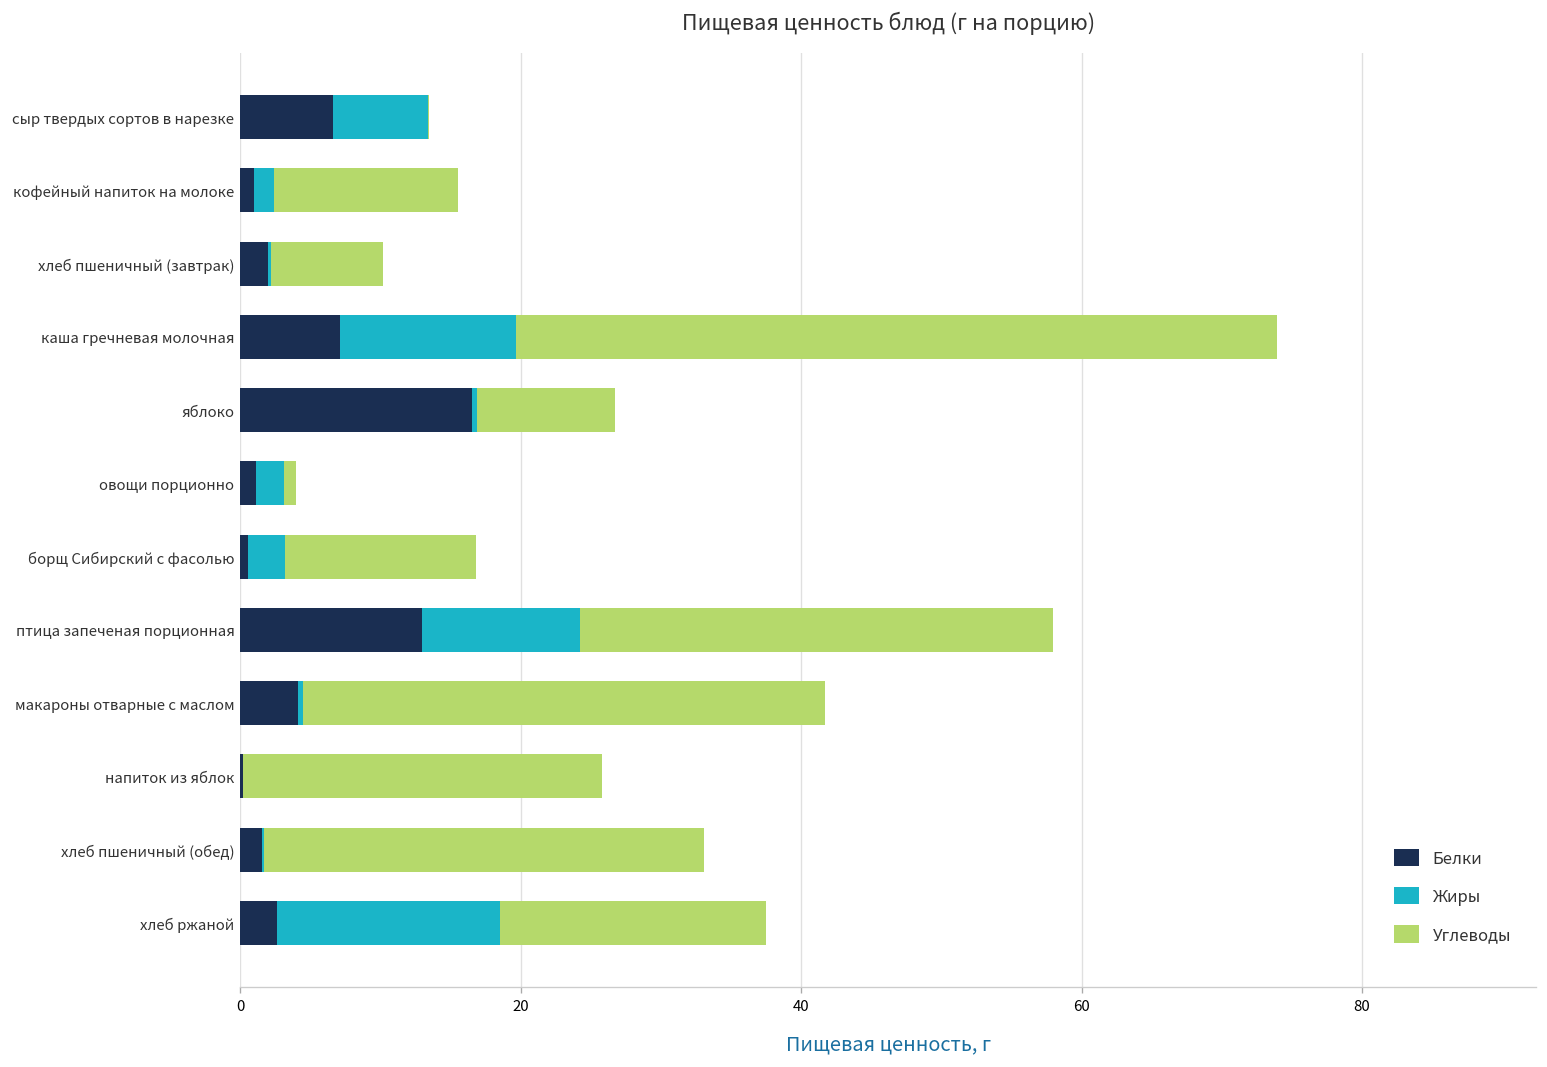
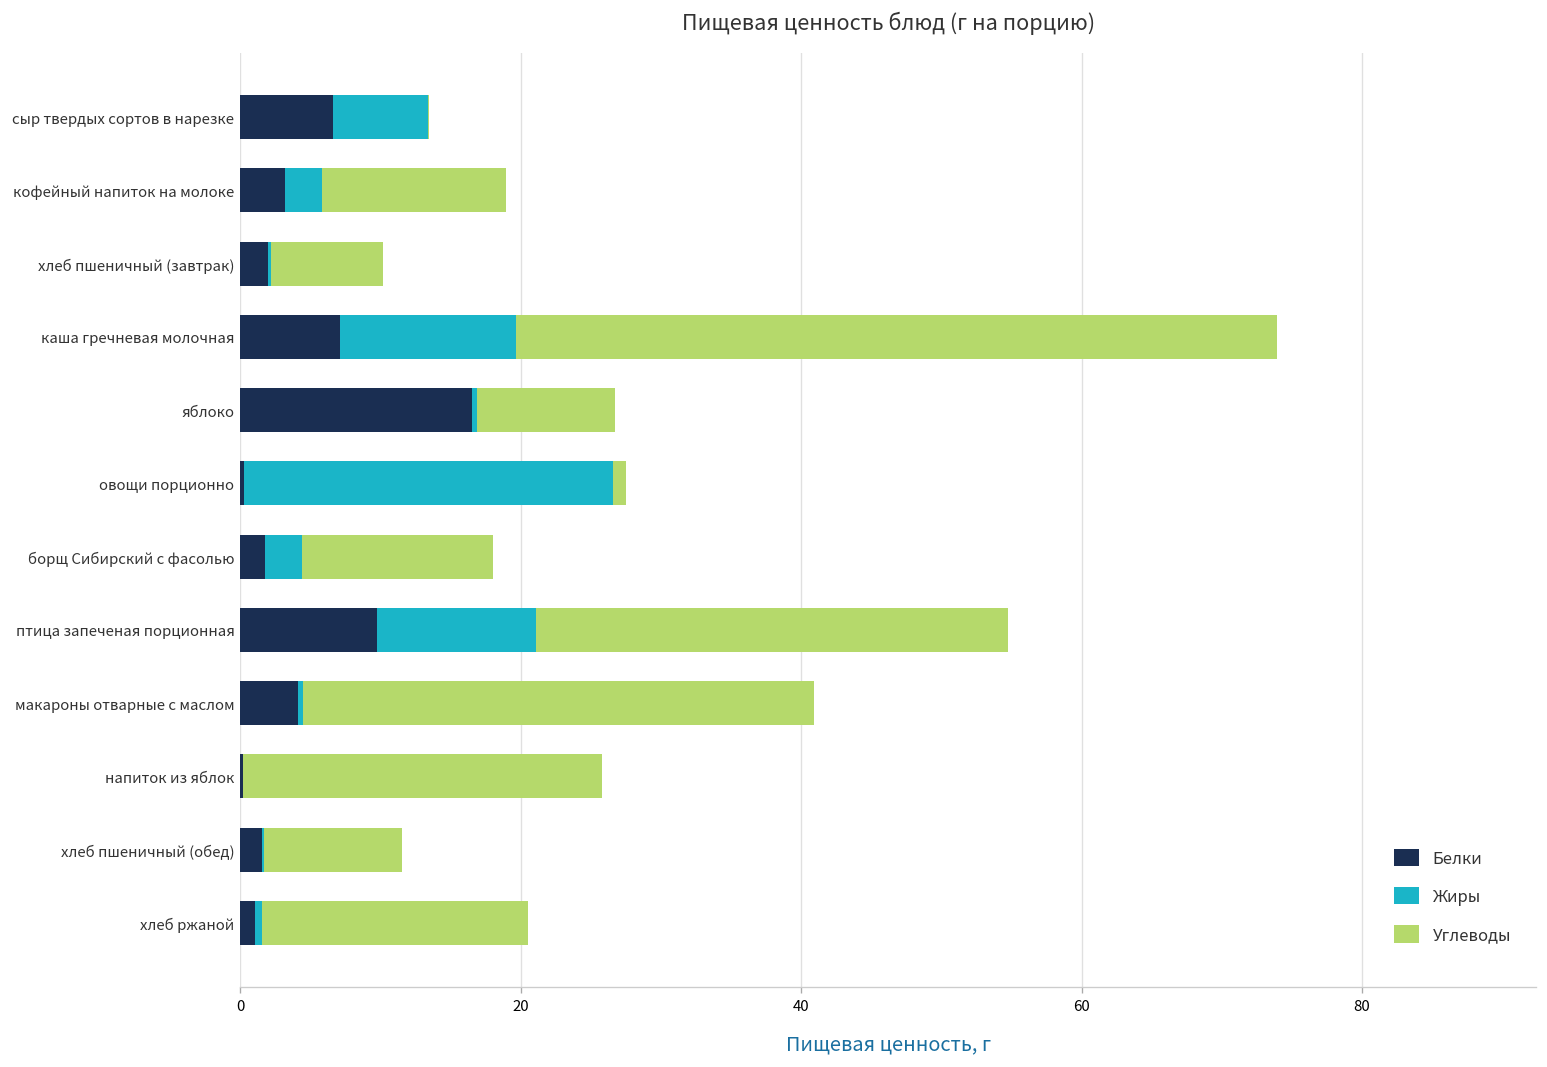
  {
    "Белки": {
      "сыр твердых сортов в нарезке": 6.6,
-     "кофейный напиток на молоке": 1.0,
+     "кофейный напиток на молоке": 3.2,
      "хлеб пшеничный (завтрак)": 2.0,
      "каша гречневая молочная": 7.1,
      "яблоко": 16.5,
-     "овощи порционно": 1.1,
-     "борщ Сибирский с фасолью": 0.5,
-     "птица запеченая порционная": 13.0,
+     "овощи порционно": 0.3,
+     "борщ Сибирский с фасолью": 1.8,
+     "птица запеченая порционная": 9.8,
      "макароны отварные с маслом": 4.1,
      "напиток из яблок": 0.2,
      "хлеб пшеничный (обед)": 1.5,
-     "хлеб ржаной": 2.6
+     "хлеб ржаной": 1.1
    },
    "Жиры": {
      "сыр твердых сортов в нарезке": 6.8,
-     "кофейный напиток на молоке": 1.5,
+     "кофейный напиток на молоке": 2.7,
      "каша гречневая молочная": 12.5,
      "яблоко": 0.4,
-     "овощи порционно": 2.0,
+     "овощи порционно": 26.3,
      "борщ Сибирский с фасолью": 2.6,
      "птица запеченая порционная": 11.3,
      "макароны отварные с маслом": 0.4,
      "напиток из яблок": 0.0,
-     "хлеб ржаной": 15.9
+     "хлеб ржаной": 0.5
    },
    "Углеводы": {
      "кофейный напиток на молоке": 13.1,
      "хлеб пшеничный (завтрак)": 8.0,
      "каша гречневая молочная": 54.3,
      "яблоко": 9.8,
      "овощи порционно": 0.9,
      "борщ Сибирский с фасолью": 13.6,
      "птица запеченая порционная": 33.7,
-     "макароны отварные с маслом": 37.2,
+     "макароны отварные с маслом": 36.5,
      "напиток из яблок": 25.6,
-     "хлеб пшеничный (обед)": 31.4,
+     "хлеб пшеничный (обед)": 9.8,
      "хлеб ржаной": 19.0
    }
  }
